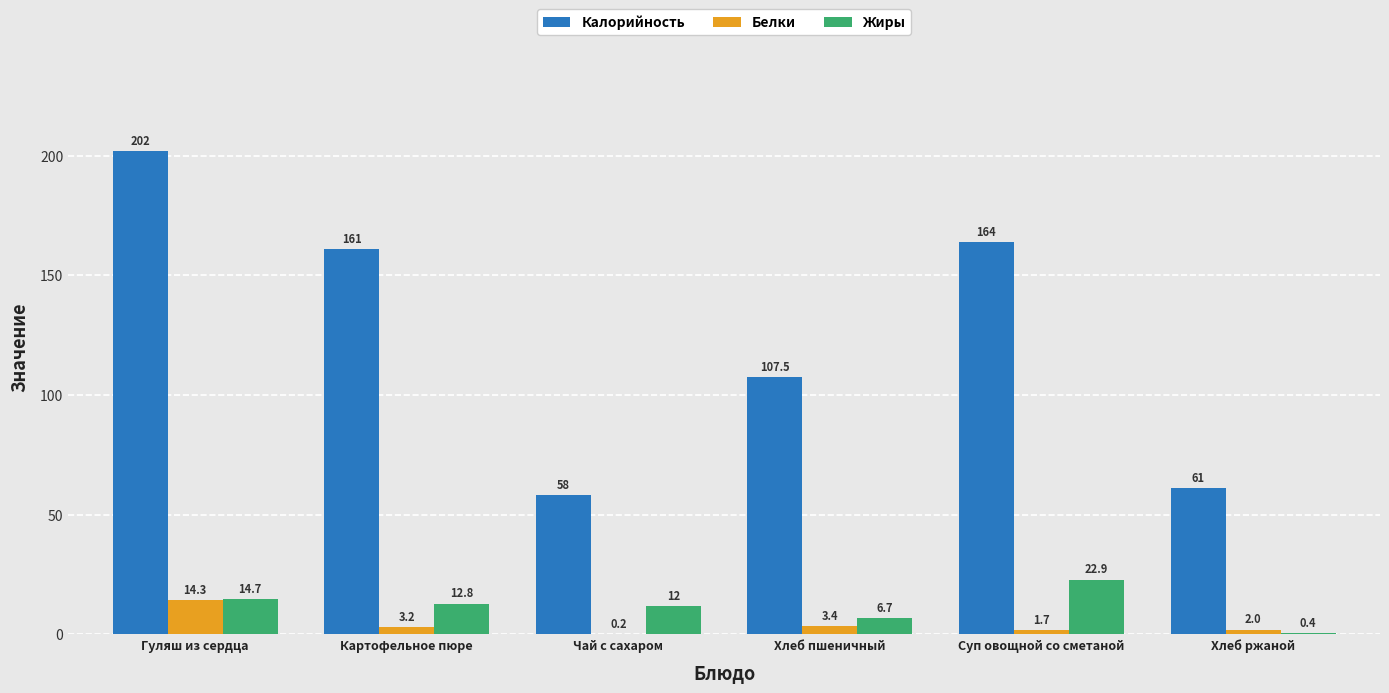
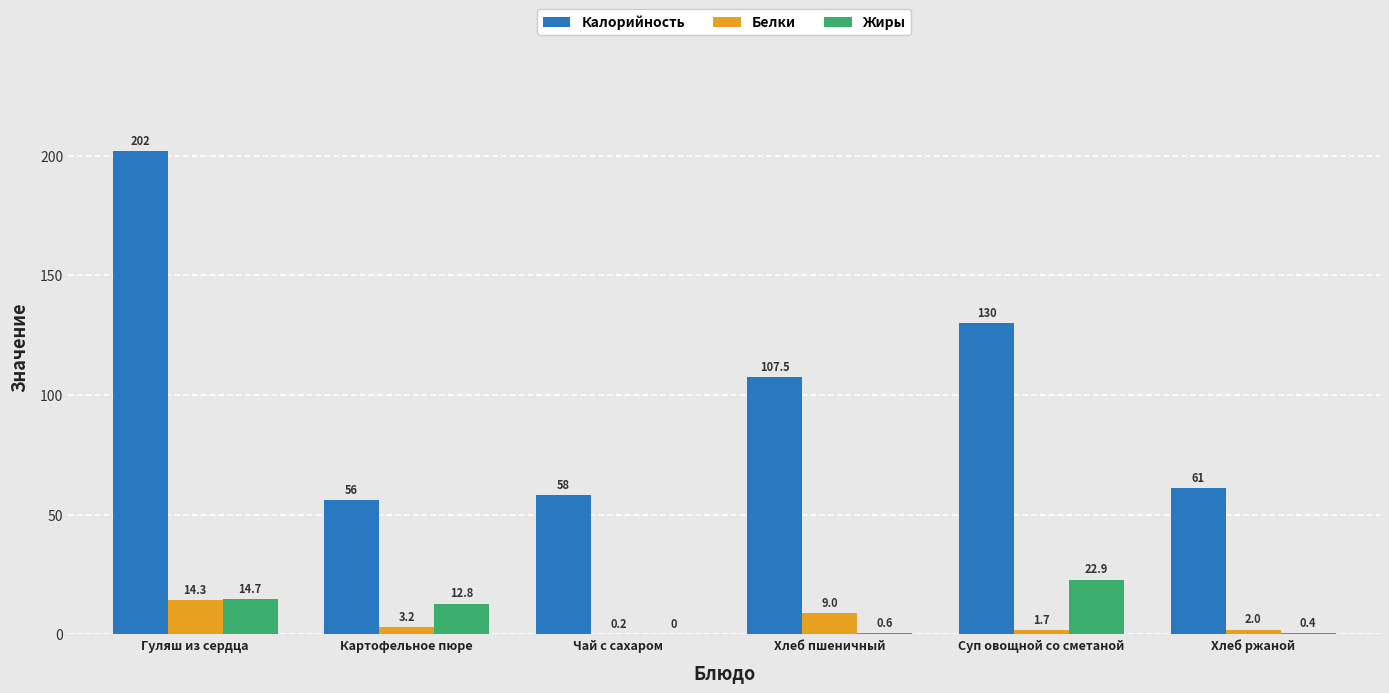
  {
    "Калорийность": {
      "Гуляш из сердца": 202,
-     "Картофельное пюре": 161,
+     "Картофельное пюре": 56,
      "Чай с сахаром": 58,
      "Хлеб пшеничный": 107.5,
-     "Суп овощной со сметаной": 164,
+     "Суп овощной со сметаной": 130,
      "Хлеб ржаной": 61
    },
    "Белки": {
      "Гуляш из сердца": 14.3,
      "Картофельное пюре": 3.2,
      "Чай с сахаром": 0.2,
-     "Хлеб пшеничный": 3.4,
+     "Хлеб пшеничный": 9.0,
      "Суп овощной со сметаной": 1.7,
      "Хлеб ржаной": 2.0
    },
    "Жиры": {
      "Гуляш из сердца": 14.7,
      "Картофельное пюре": 12.8,
-     "Чай с сахаром": 12,
-     "Хлеб пшеничный": 6.7,
+     "Чай с сахаром": 0,
+     "Хлеб пшеничный": 0.6,
      "Суп овощной со сметаной": 22.9,
      "Хлеб ржаной": 0.4
    }
  }
